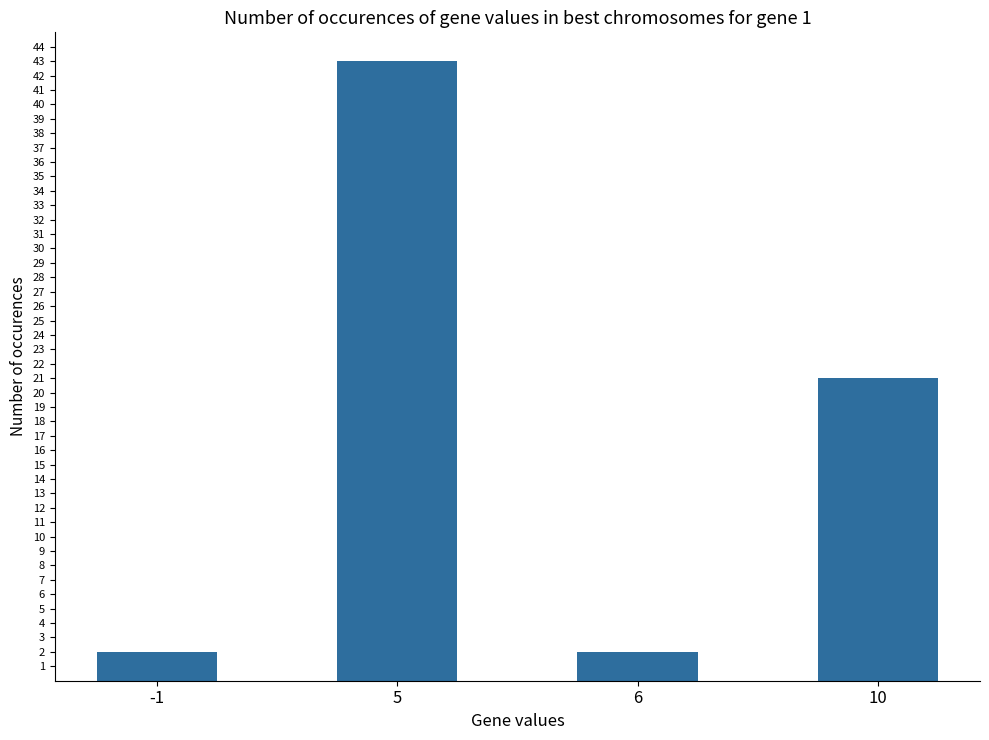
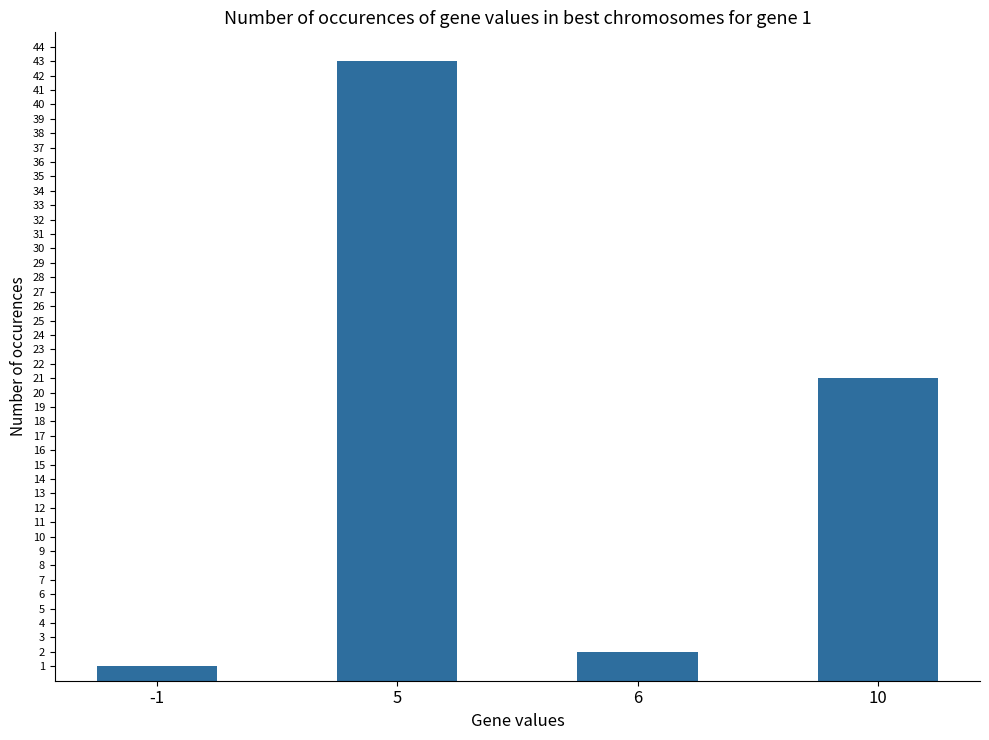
  {
-   "-1": 2,
+   "-1": 1,
    "5": 43,
    "6": 2,
    "10": 21
  }
